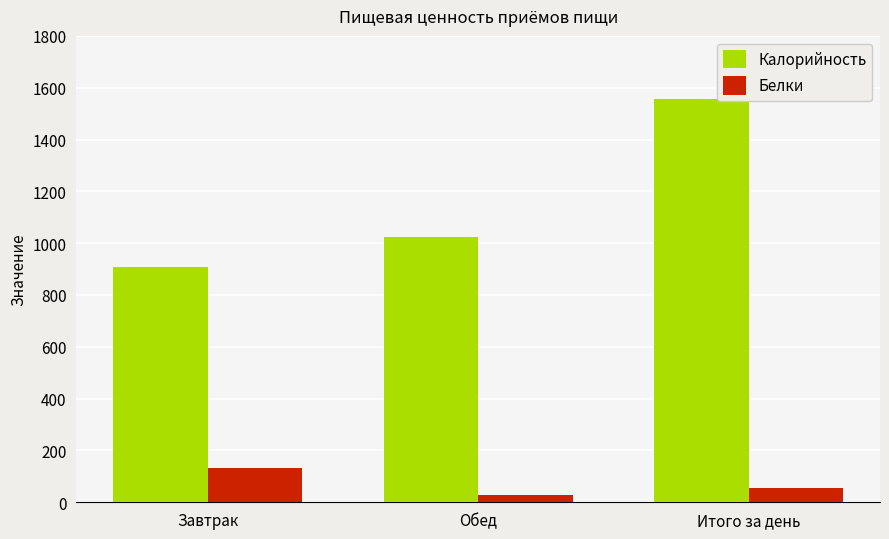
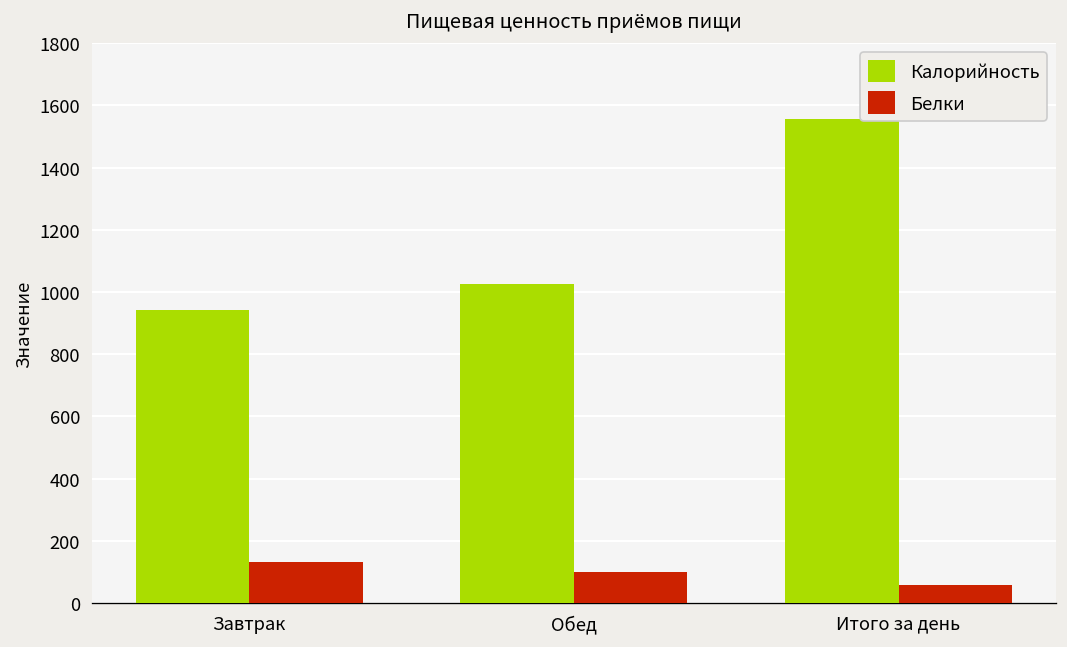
  {
    "Калорийность": {
-     "Завтрак": 910,
+     "Завтрак": 940,
      "Обед": 1030,
      "Итого за день": 1560
    },
    "Белки": {
      "Завтрак": 130,
-     "Обед": 30,
+     "Обед": 100,
      "Итого за день": 60
    }
  }
